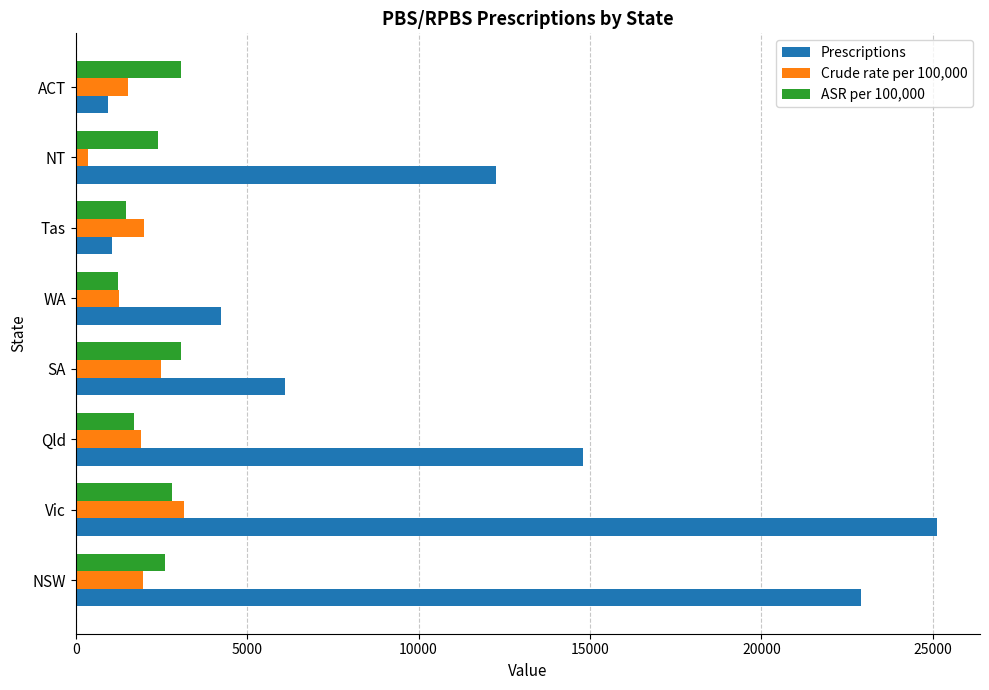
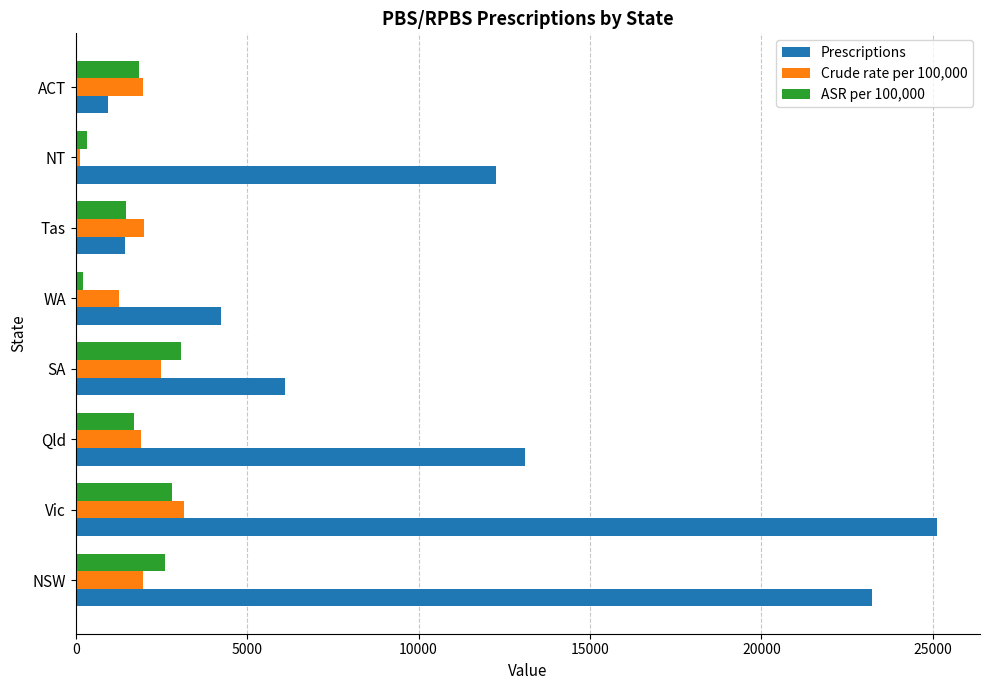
  {
    "Prescriptions": {
      "ACT": 900,
      "NT": 12200,
-     "Tas": 1100,
+     "Tas": 1400,
      "WA": 4200,
      "SA": 6100,
-     "Qld": 14800,
+     "Qld": 13100,
      "Vic": 25100,
-     "NSW": 22900
+     "NSW": 23200
    },
    "Crude rate per 100,000": {
-     "ACT": 1500,
-     "NT": 400,
+     "ACT": 2000,
+     "NT": 100,
      "Tas": 2000,
      "WA": 1300,
      "SA": 2500,
      "Qld": 1900,
      "Vic": 3200,
      "NSW": 2000
    },
    "ASR per 100,000": {
-     "ACT": 3100,
-     "NT": 2400,
+     "ACT": 1800,
+     "NT": 300,
      "Tas": 1500,
-     "WA": 1200,
+     "WA": 200,
      "SA": 3100,
      "Qld": 1700,
      "Vic": 2800,
      "NSW": 2600
    }
  }
